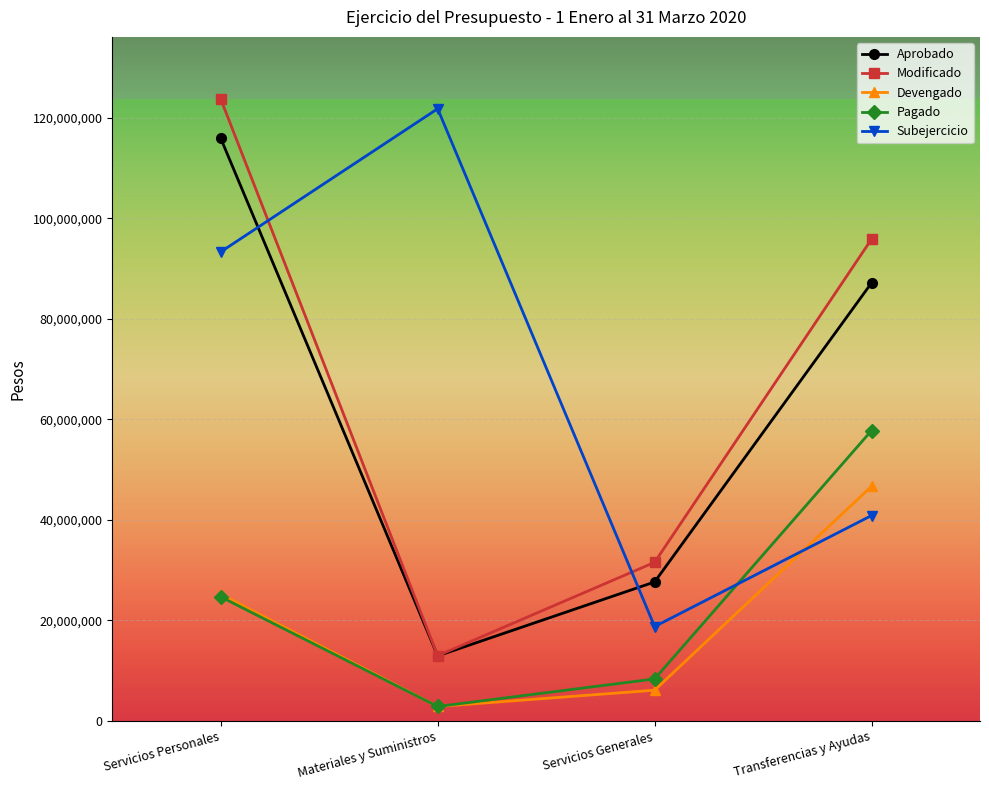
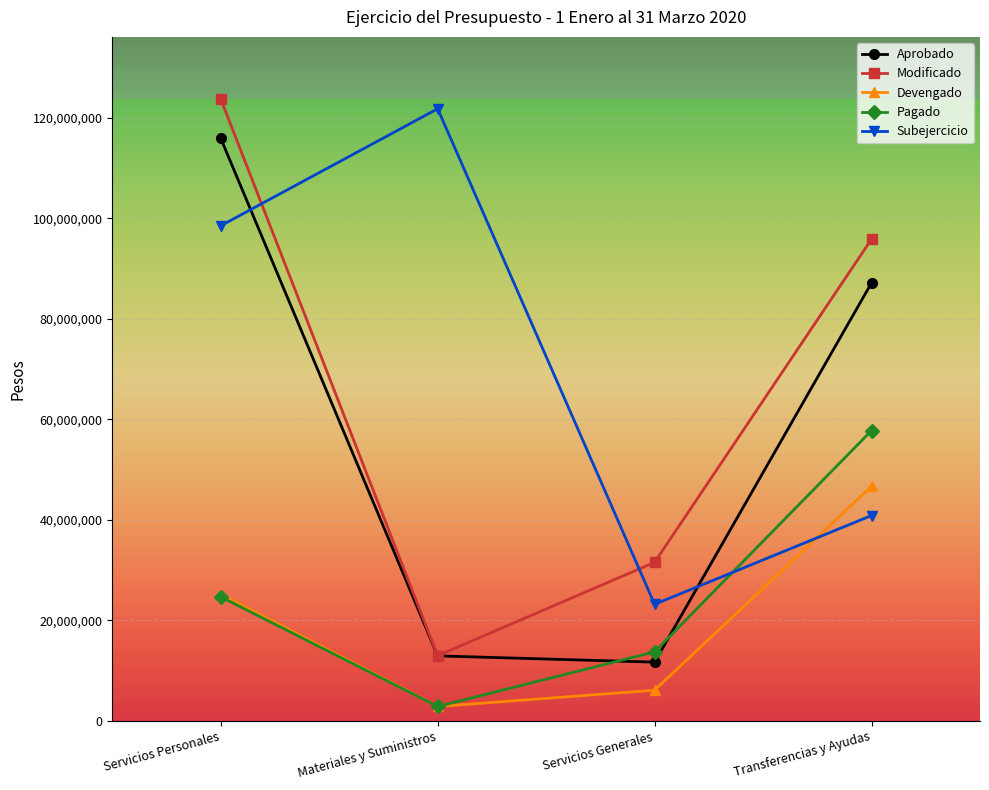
  {
    "Aprobado": {
      "Servicios Personales": "116,000,000",
-     "Servicios Generales": "28,000,000",
+     "Servicios Generales": "12,000,000",
      "Transferencias y Ayudas": "87,000,000"
    },
    "Modificado": {
      "Servicios Personales": "124,000,000",
      "Servicios Generales": "32,000,000",
      "Transferencias y Ayudas": "96,000,000"
    },
    "Devengado": {
      "Servicios Personales": "25,000,000",
      "Servicios Generales": "6,000,000",
      "Transferencias y Ayudas": "47,000,000"
    },
    "Pagado": {
      "Servicios Personales": "25,000,000",
-     "Servicios Generales": "8,000,000",
+     "Servicios Generales": "14,000,000",
      "Transferencias y Ayudas": "58,000,000"
    },
    "Subejercicio": {
-     "Servicios Personales": "93,000,000",
+     "Servicios Personales": "99,000,000",
      "Materiales y Suministros": "122,000,000",
-     "Servicios Generales": "19,000,000",
+     "Servicios Generales": "23,000,000",
      "Transferencias y Ayudas": "41,000,000"
    }
  }
